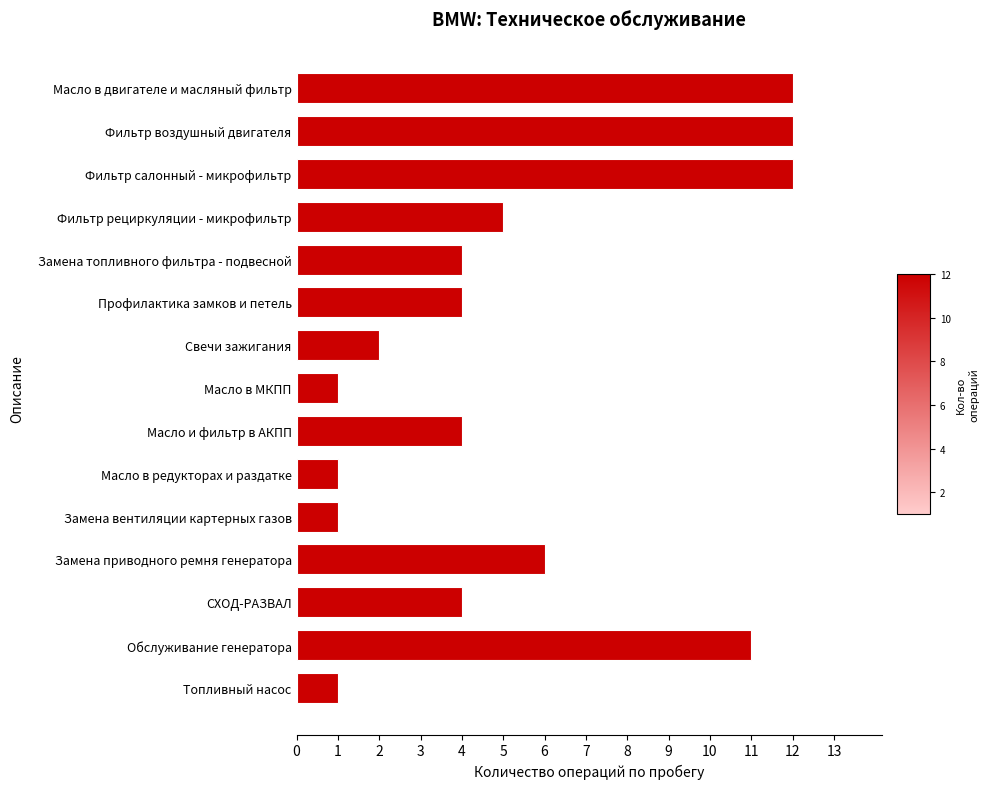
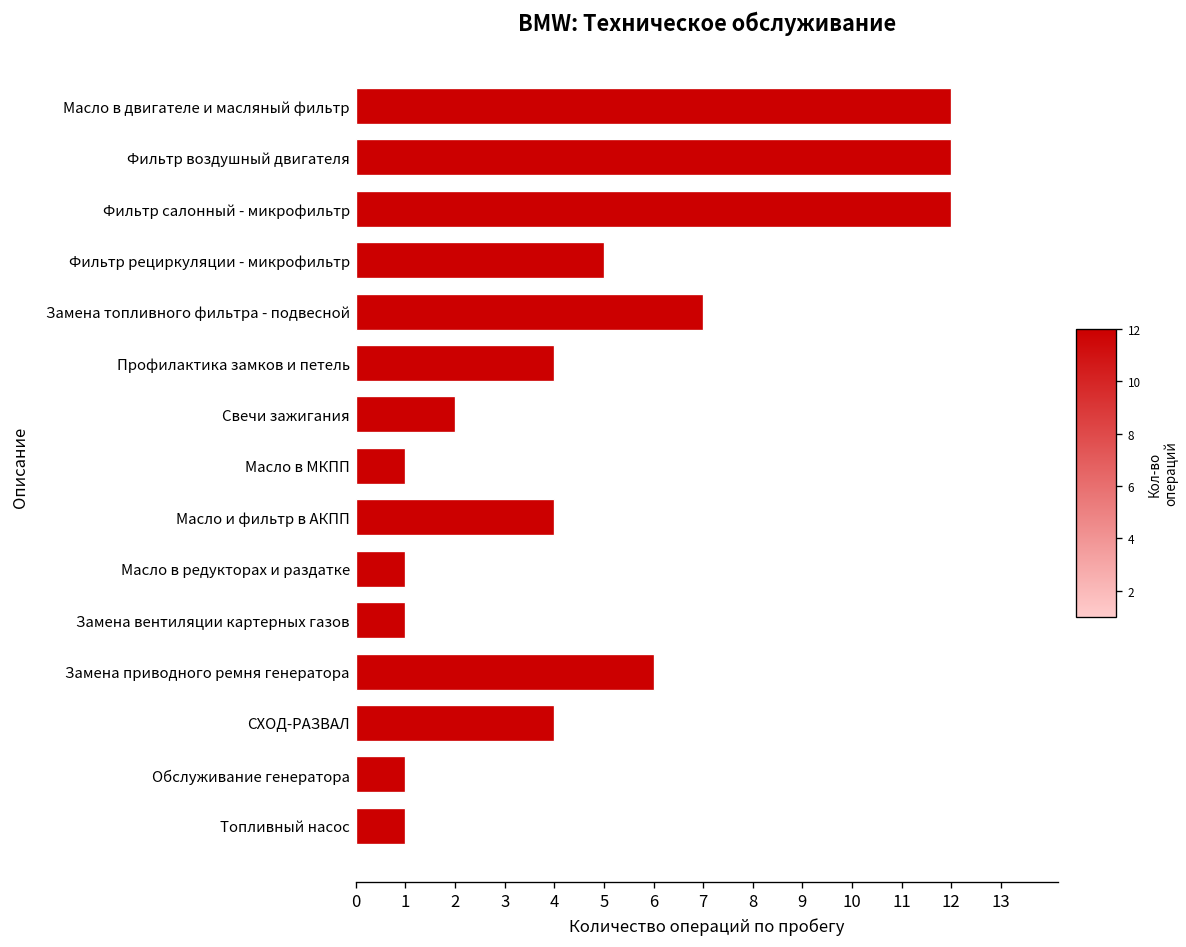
  {
    "Масло в двигателе и масляный фильтр": 12,
    "Фильтр воздушный двигателя": 12,
    "Фильтр салонный - микрофильтр": 12,
    "Фильтр рециркуляции - микрофильтр": 5,
-   "Замена топливного фильтра - подвесной": 4,
+   "Замена топливного фильтра - подвесной": 7,
    "Профилактика замков и петель": 4,
    "Свечи зажигания": 2,
    "Масло в МКПП": 1,
    "Масло и фильтр в АКПП": 4,
    "Масло в редукторах и раздатке": 1,
    "Замена вентиляции картерных газов": 1,
    "Замена приводного ремня генератора": 6,
    "СХОД-РАЗВАЛ": 4,
-   "Обслуживание генератора": 11,
+   "Обслуживание генератора": 1,
    "Топливный насос": 1
  }
